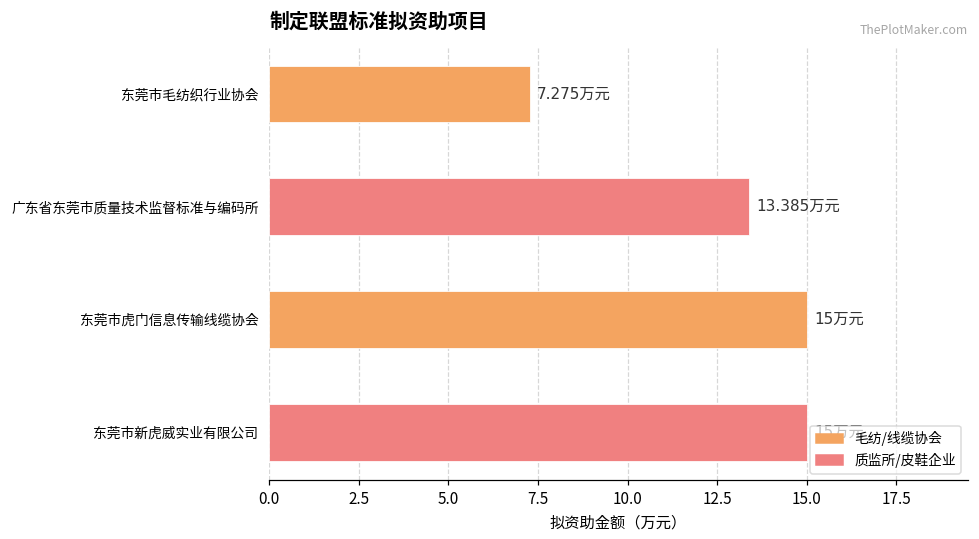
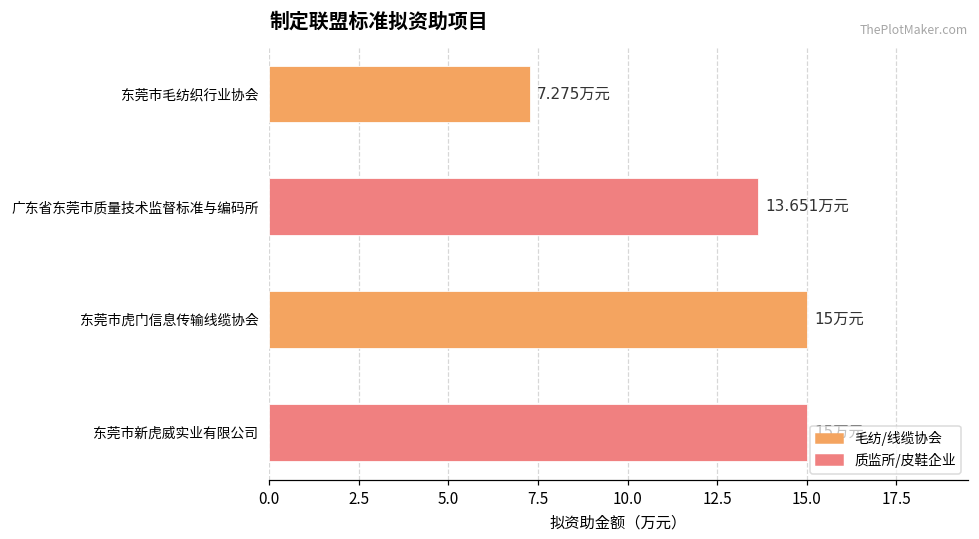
  {
    "东莞市毛纺织行业协会": 7.275,
-   "广东省东莞市质量技术监督标准与编码所": 13.385,
+   "广东省东莞市质量技术监督标准与编码所": 13.651,
    "东莞市虎门信息传输线缆协会": 15
  }
